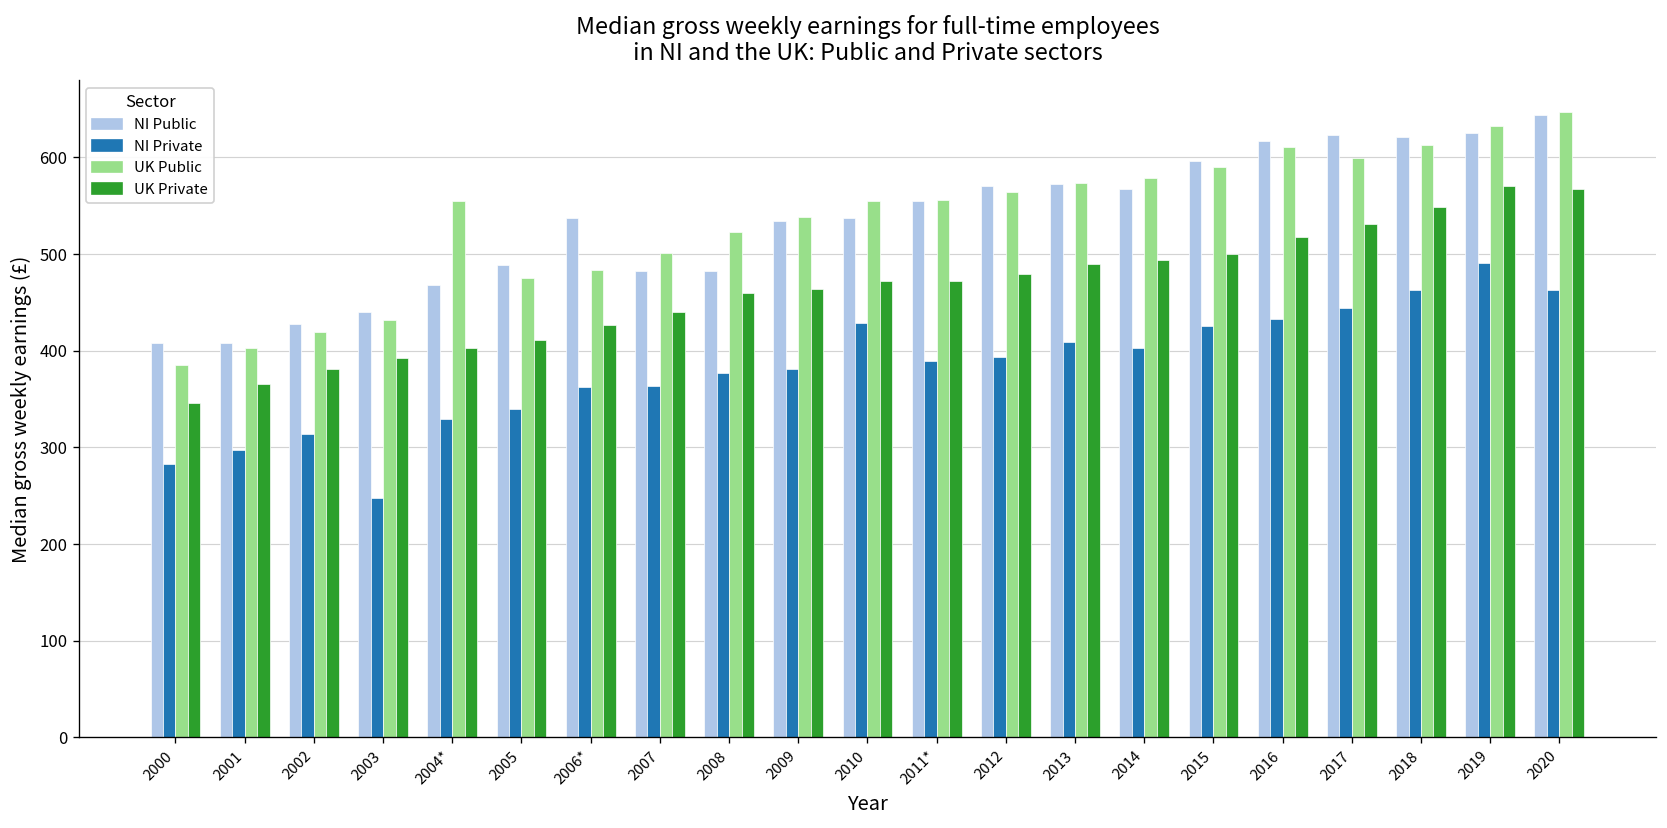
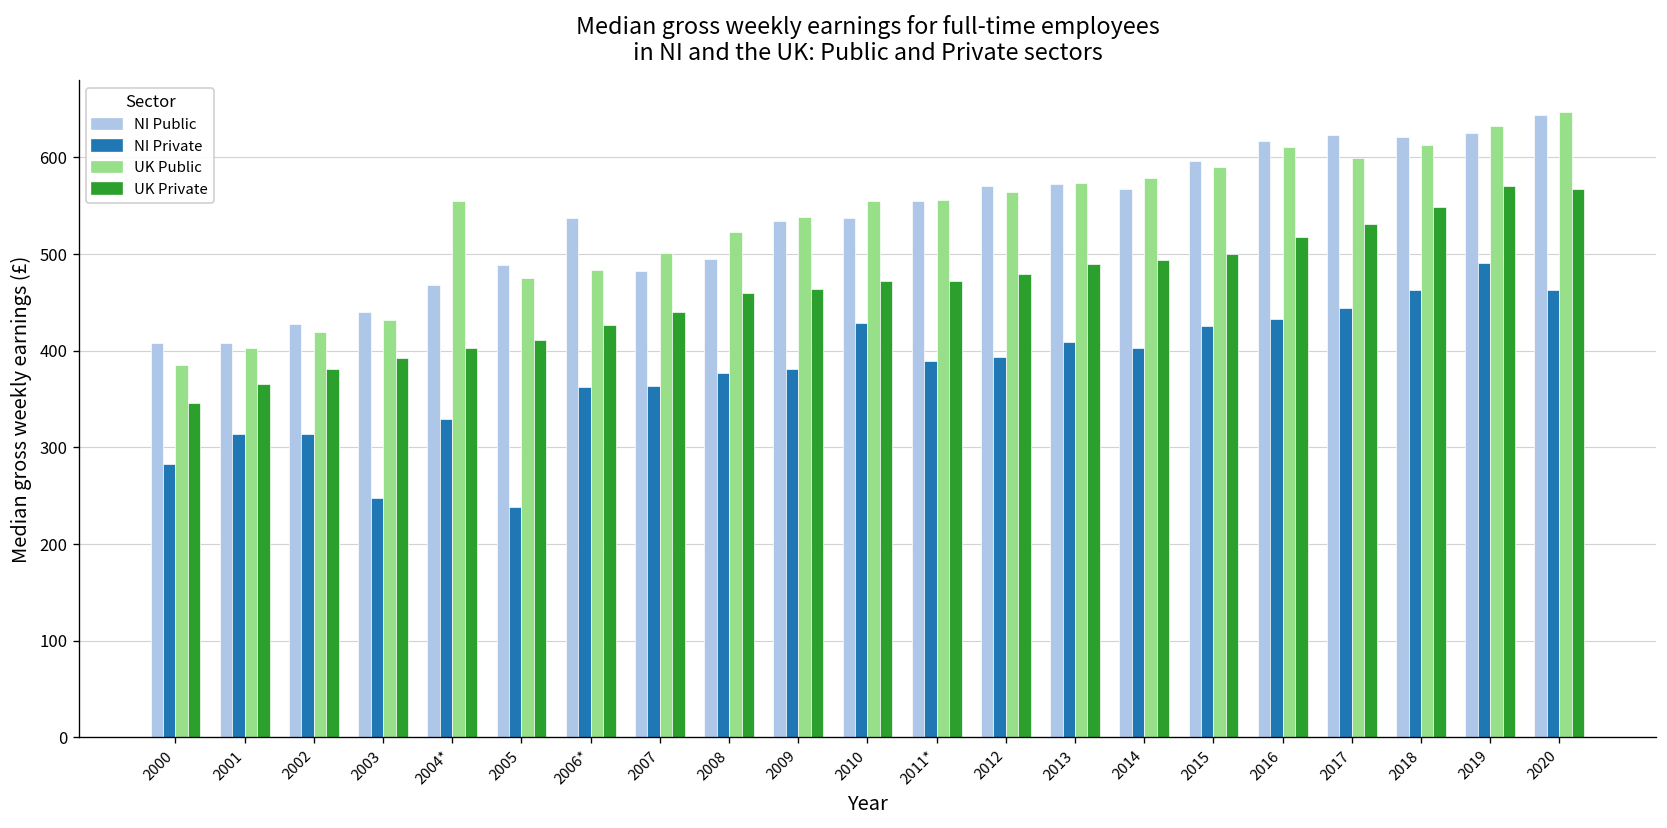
  {
    "NI Public": {
      "2000": 410,
      "2001": 410,
      "2002": 430,
      "2003": 440,
      "2004*": 470,
      "2005": 490,
      "2006*": 540,
      "2007": 480,
-     "2008": 480,
+     "2008": 500,
      "2009": 530,
      "2010": 540,
      "2011*": 550,
      "2012": 570,
      "2013": 570,
      "2014": 570,
      "2015": 600,
      "2016": 620,
      "2017": 620,
      "2018": 620,
      "2019": 620,
      "2020": 640
    },
    "NI Private": {
      "2000": 280,
-     "2001": 300,
+     "2001": 310,
      "2002": 310,
      "2003": 250,
      "2004*": 330,
-     "2005": 340,
+     "2005": 240,
      "2006*": 360,
      "2007": 360,
      "2008": 380,
      "2009": 380,
      "2010": 430,
      "2011*": 390,
      "2012": 390,
      "2013": 410,
      "2014": 400,
      "2015": 430,
      "2016": 430,
      "2017": 440,
      "2018": 460,
      "2019": 490,
      "2020": 460
    },
    "UK Public": {
      "2000": 380,
      "2001": 400,
      "2002": 420,
      "2003": 430,
      "2004*": 550,
      "2005": 480,
      "2006*": 480,
      "2007": 500,
      "2008": 520,
      "2009": 540,
      "2010": 550,
      "2011*": 560,
      "2012": 560,
      "2013": 570,
      "2014": 580,
      "2015": 590,
      "2016": 610,
      "2017": 600,
      "2018": 610,
      "2019": 630,
      "2020": 650
    },
    "UK Private": {
      "2000": 350,
      "2001": 370,
      "2002": 380,
      "2003": 390,
      "2004*": 400,
      "2005": 410,
      "2006*": 430,
      "2007": 440,
      "2008": 460,
      "2009": 460,
      "2010": 470,
      "2011*": 470,
      "2012": 480,
      "2013": 490,
      "2014": 490,
      "2015": 500,
      "2016": 520,
      "2017": 530,
      "2018": 550,
      "2019": 570,
      "2020": 570
    }
  }
